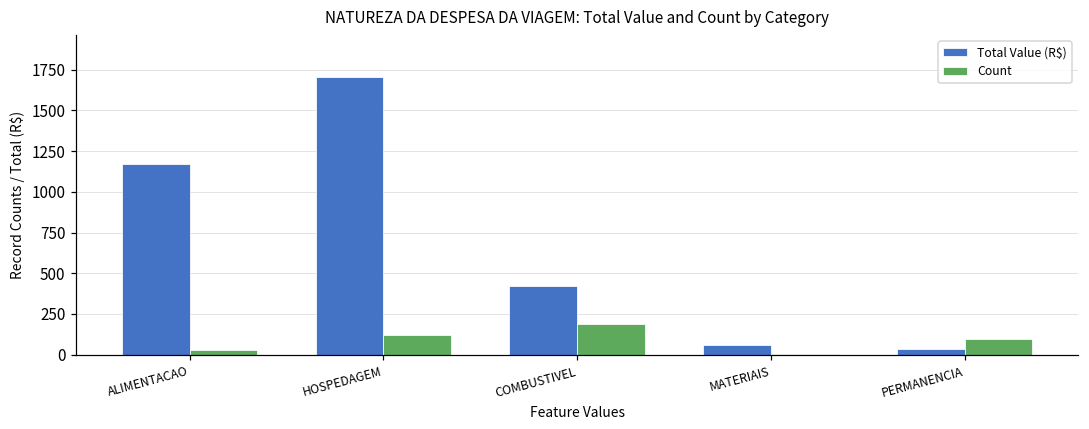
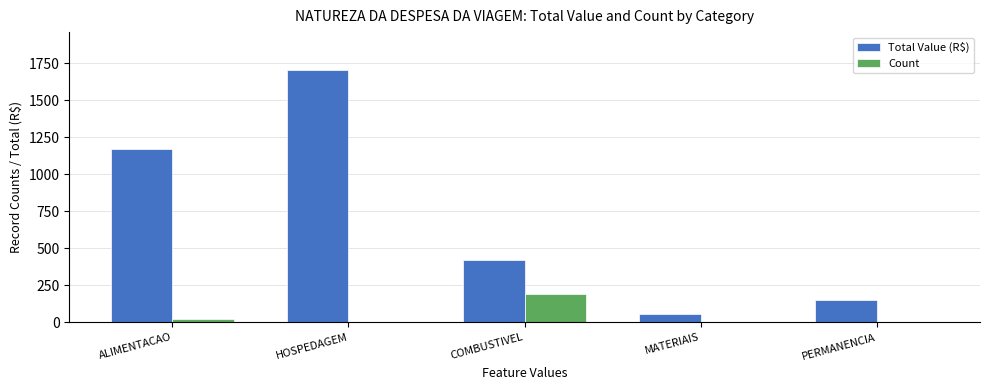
  {
    "Total Value (R$)": {
      "ALIMENTACAO": 1170,
      "HOSPEDAGEM": 1710,
      "COMBUSTIVEL": 420,
      "MATERIAIS": 60,
-     "PERMANENCIA": 30
+     "PERMANENCIA": 150
    },
    "Count": {
      "ALIMENTACAO": 30,
-     "HOSPEDAGEM": 120,
+     "HOSPEDAGEM": 0,
      "COMBUSTIVEL": 190,
-     "PERMANENCIA": 100
+     "PERMANENCIA": 0
    }
  }
